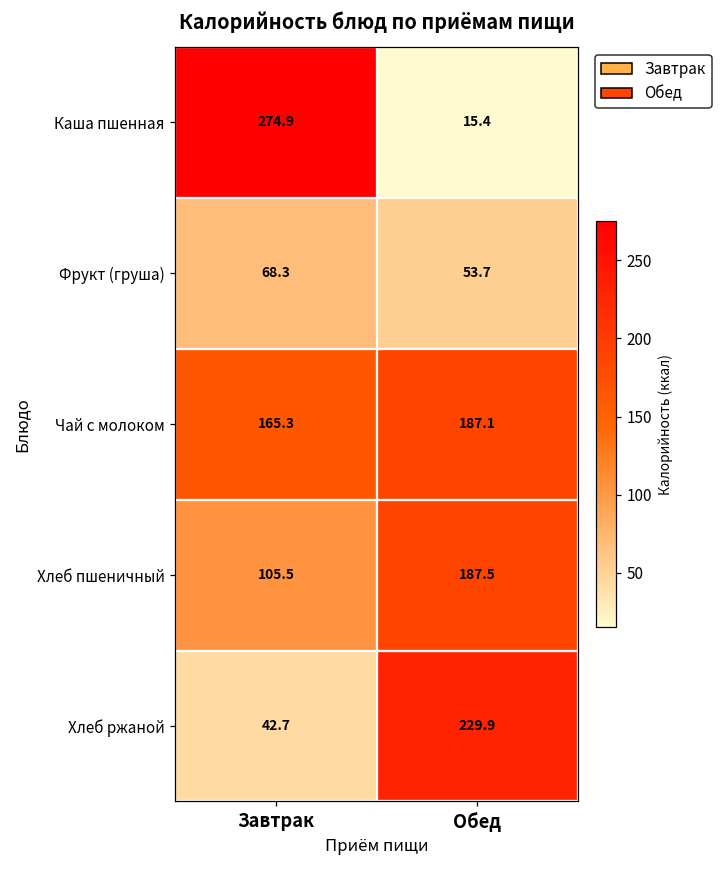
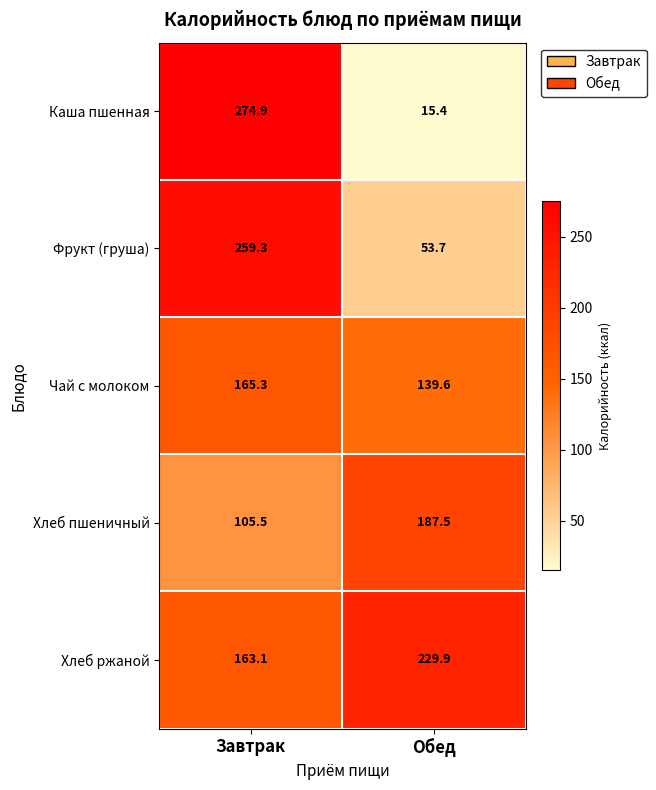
  {
    "Каша пшенная": {
      "Завтрак": 274.9,
      "Обед": 15.4
    },
    "Фрукт (груша)": {
-     "Завтрак": 68.3,
+     "Завтрак": 259.3,
      "Обед": 53.7
    },
    "Чай с молоком": {
      "Завтрак": 165.3,
-     "Обед": 187.1
+     "Обед": 139.6
    },
    "Хлеб пшеничный": {
      "Завтрак": 105.5,
      "Обед": 187.5
    },
    "Хлеб ржаной": {
-     "Завтрак": 42.7,
+     "Завтрак": 163.1,
      "Обед": 229.9
    }
  }
